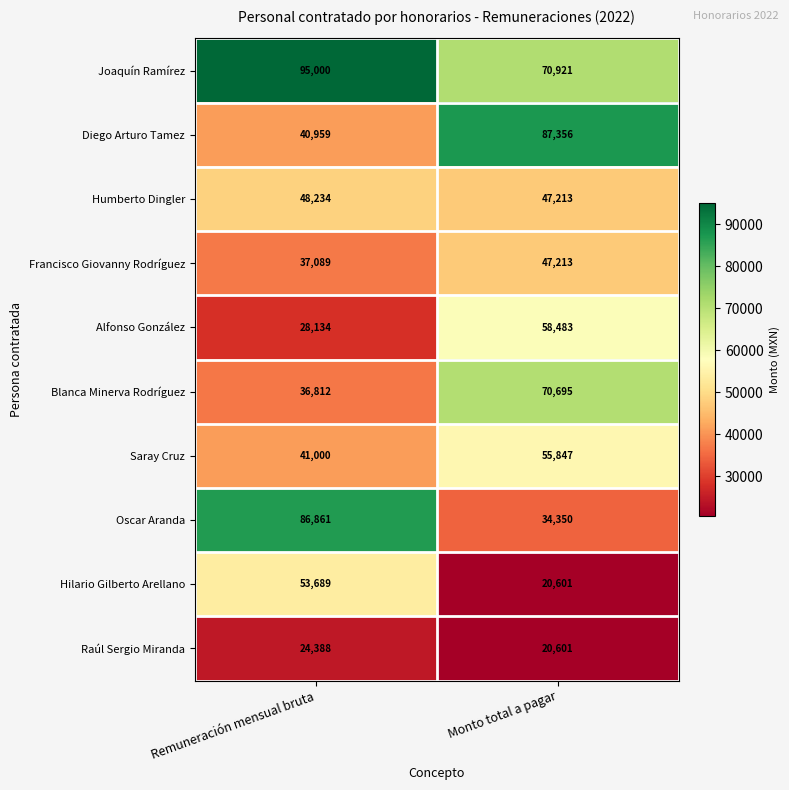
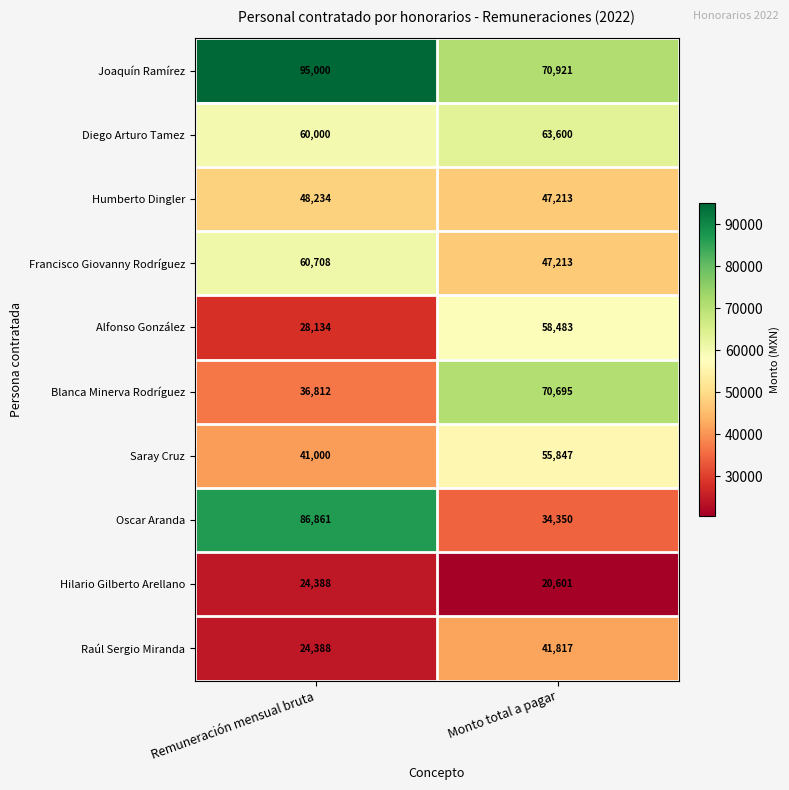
  {
    "Joaquín Ramírez": {
      "Remuneración mensual bruta": "95,000",
      "Monto total a pagar": "70,921"
    },
    "Diego Arturo Tamez": {
-     "Remuneración mensual bruta": "40,959",
-     "Monto total a pagar": "87,356"
+     "Remuneración mensual bruta": "60,000",
+     "Monto total a pagar": "63,600"
    },
    "Humberto Dingler": {
      "Remuneración mensual bruta": "48,234",
      "Monto total a pagar": "47,213"
    },
    "Francisco Giovanny Rodríguez": {
-     "Remuneración mensual bruta": "37,089",
+     "Remuneración mensual bruta": "60,708",
      "Monto total a pagar": "47,213"
    },
    "Alfonso González": {
      "Remuneración mensual bruta": "28,134",
      "Monto total a pagar": "58,483"
    },
    "Blanca Minerva Rodríguez": {
      "Remuneración mensual bruta": "36,812",
      "Monto total a pagar": "70,695"
    },
    "Saray Cruz": {
      "Remuneración mensual bruta": "41,000",
      "Monto total a pagar": "55,847"
    },
    "Oscar Aranda": {
      "Remuneración mensual bruta": "86,861",
      "Monto total a pagar": "34,350"
    },
    "Hilario Gilberto Arellano": {
-     "Remuneración mensual bruta": "53,689",
+     "Remuneración mensual bruta": "24,388",
      "Monto total a pagar": "20,601"
    },
    "Raúl Sergio Miranda": {
      "Remuneración mensual bruta": "24,388",
-     "Monto total a pagar": "20,601"
+     "Monto total a pagar": "41,817"
    }
  }
